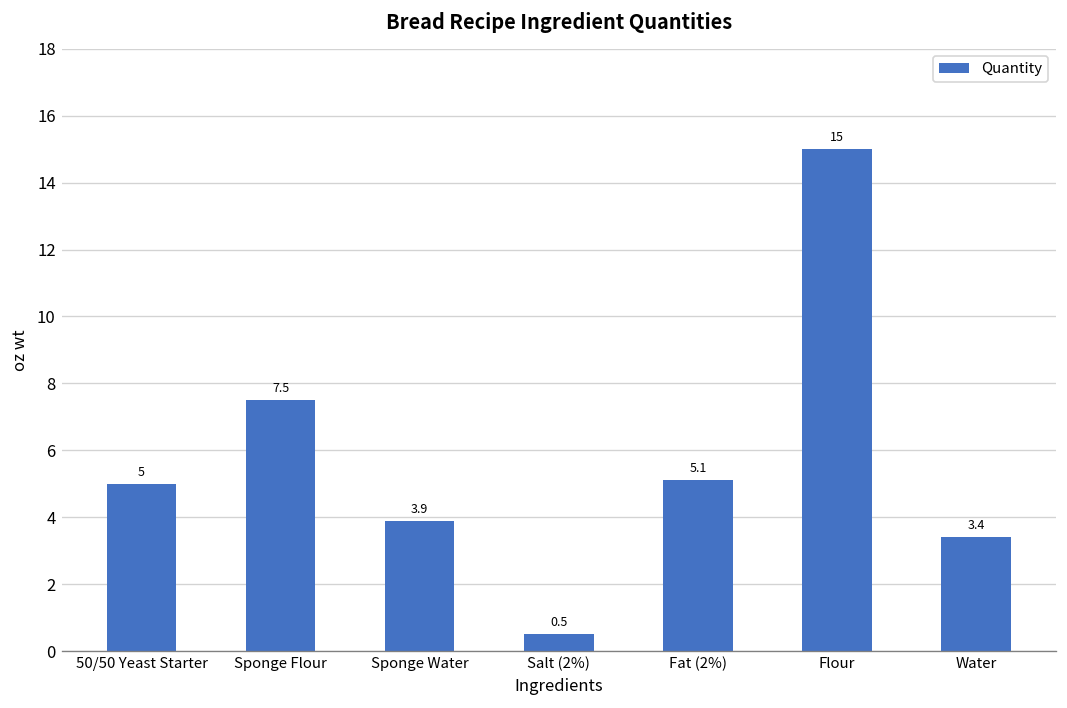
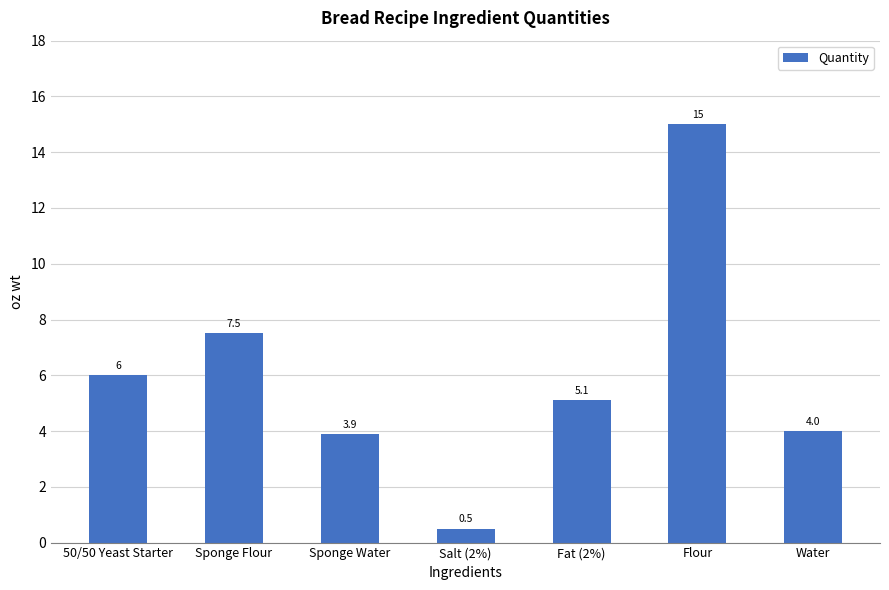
  {
-   "50/50 Yeast Starter": 5,
+   "50/50 Yeast Starter": 6,
    "Sponge Flour": 7.5,
    "Sponge Water": 3.9,
    "Salt (2%)": 0.5,
    "Fat (2%)": 5.1,
    "Flour": 15,
-   "Water": 3.4
+   "Water": 4.0
  }
